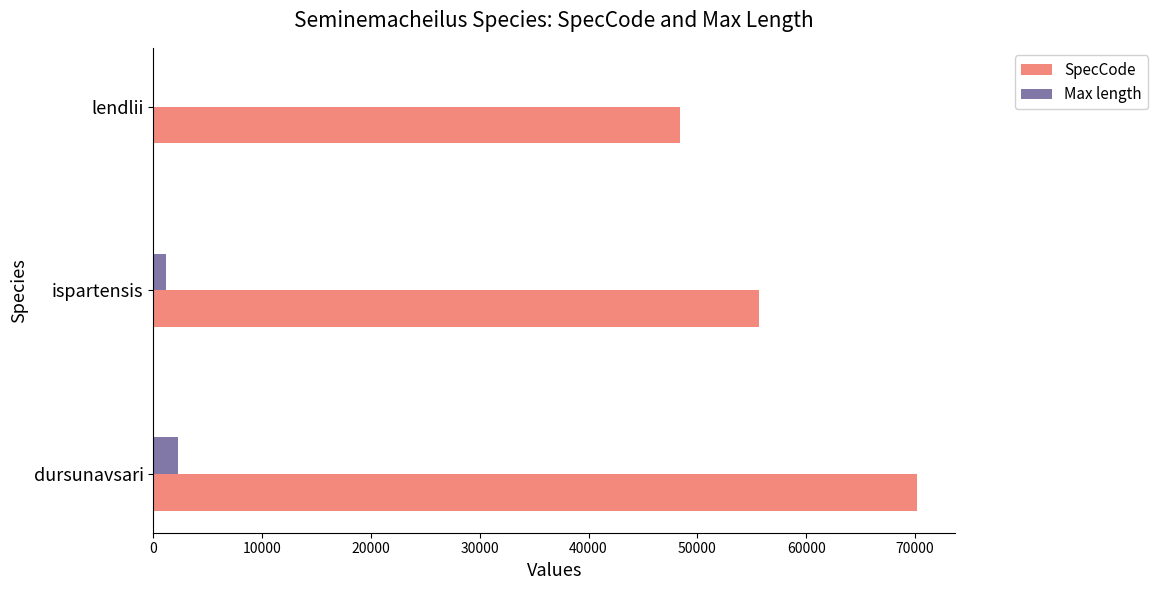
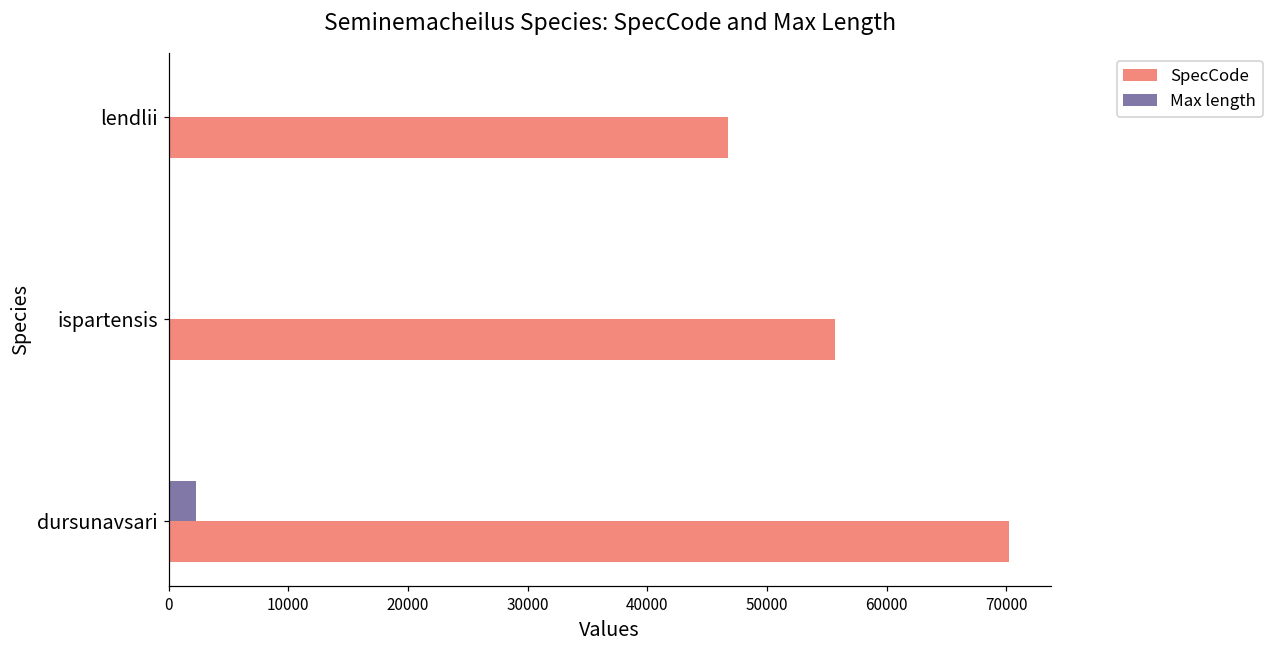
  {
    "SpecCode": {
-     "lendlii": 48400,
+     "lendlii": 46800,
      "ispartensis": 55600,
      "dursunavsari": 70200
    },
    "Max length": {
-     "ispartensis": 1200,
+     "ispartensis": 0,
      "dursunavsari": 2300
    }
  }
